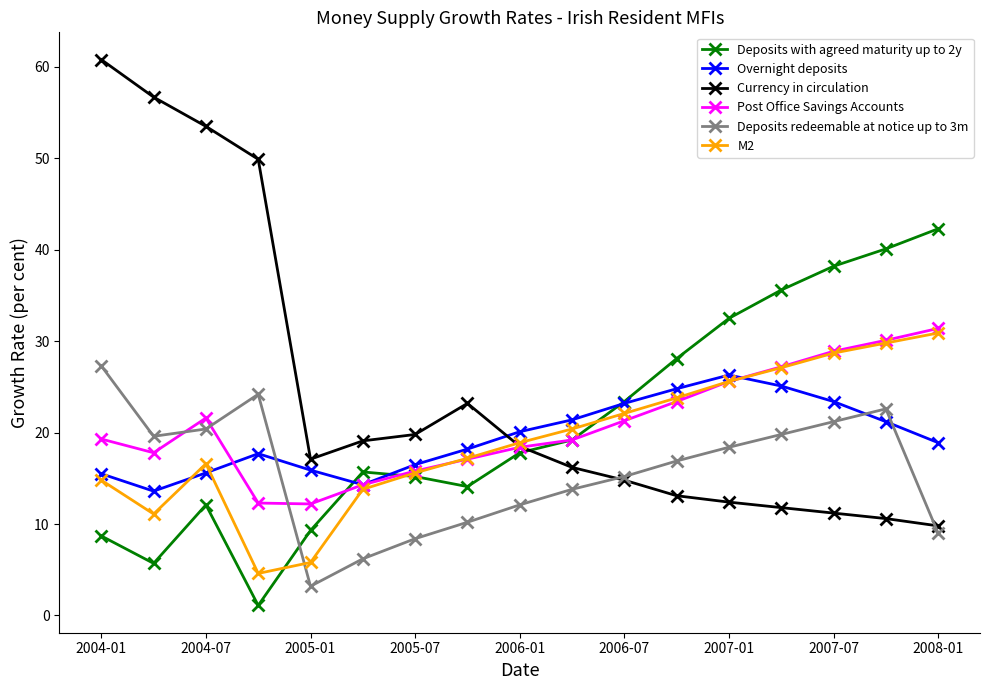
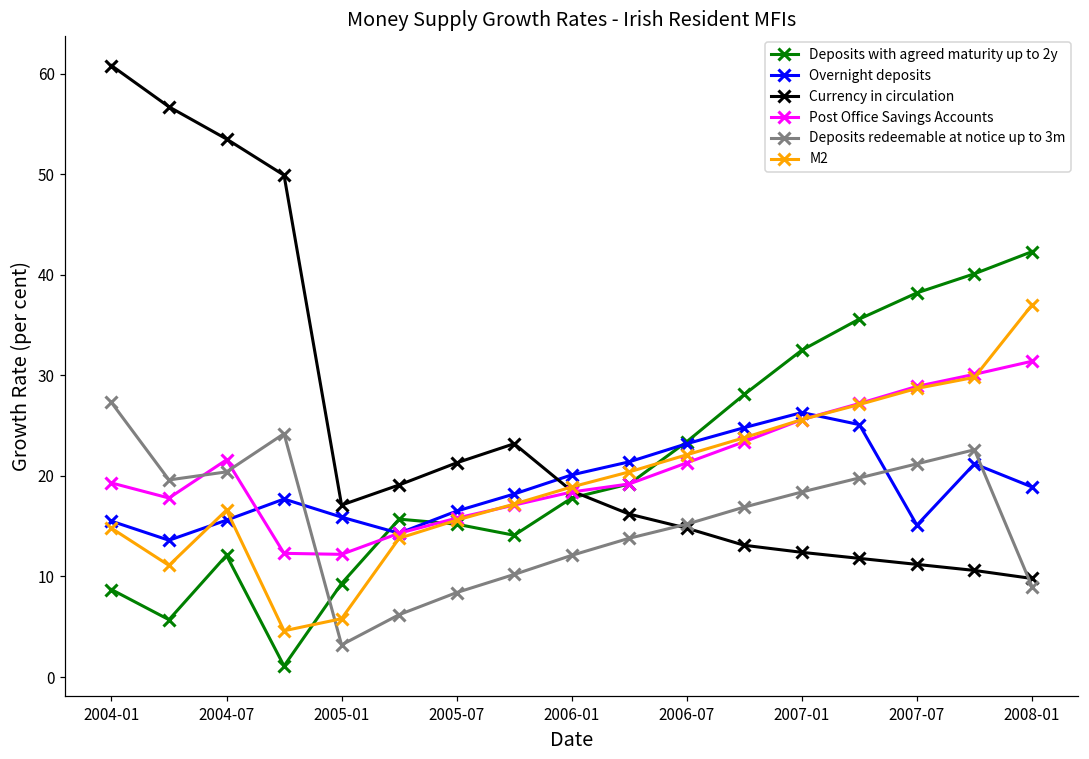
  {
    "Deposits with agreed maturity up to 2y": {
      "2004-01": 9,
      "2004-07": 12,
      "2005-01": 9,
      "2005-07": 15,
      "2006-01": 18,
      "2007-01": 33,
      "2007-07": 38,
      "2008-01": 42
    },
    "Overnight deposits": {
      "2004-01": 16,
      "2004-07": 16,
      "2005-01": 16,
      "2005-07": 17,
      "2006-01": 20,
      "2007-01": 26,
-     "2007-07": 23,
+     "2007-07": 15,
      "2008-01": 19
    },
    "Currency in circulation": {
      "2004-01": 61,
      "2004-07": 54,
      "2005-01": 17,
-     "2005-07": 20,
+     "2005-07": 21,
      "2006-07": 15,
      "2007-01": 12,
      "2007-07": 11,
      "2008-01": 10
    },
    "Post Office Savings Accounts": {
      "2004-01": 19,
      "2004-07": 22,
      "2005-01": 12,
      "2006-07": 21,
      "2008-01": 31
    },
    "Deposits redeemable at notice up to 3m": {
      "2004-01": 27,
      "2004-07": 20,
      "2005-01": 3,
      "2005-07": 8,
      "2006-01": 12,
      "2006-07": 15,
      "2007-01": 18,
      "2007-07": 21,
      "2008-01": 9
    },
    "M2": {
      "2004-01": 15,
      "2004-07": 17,
      "2005-01": 6,
      "2006-01": 19,
      "2006-07": 22,
-     "2008-01": 31
+     "2008-01": 37
    }
  }
